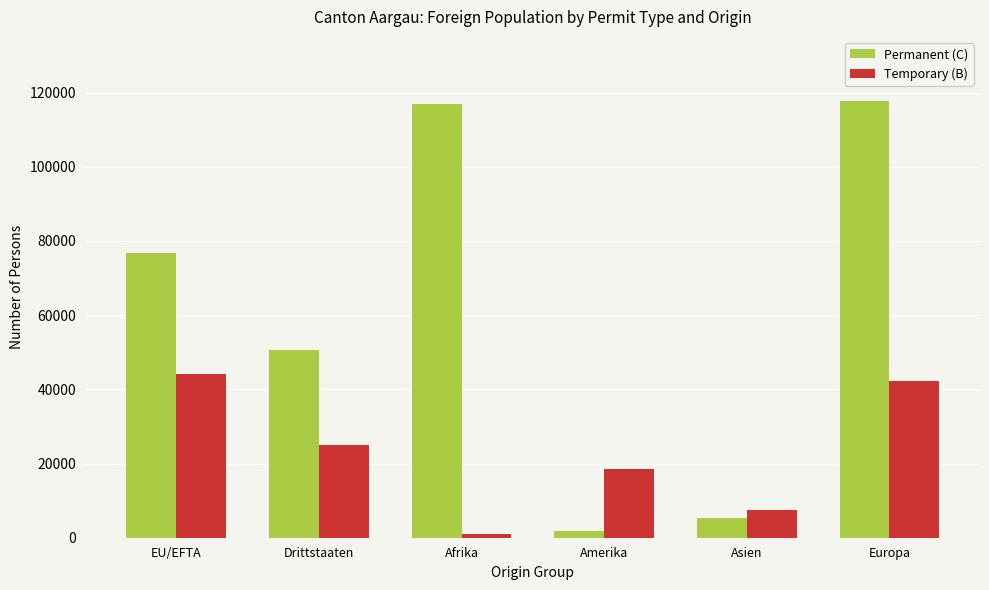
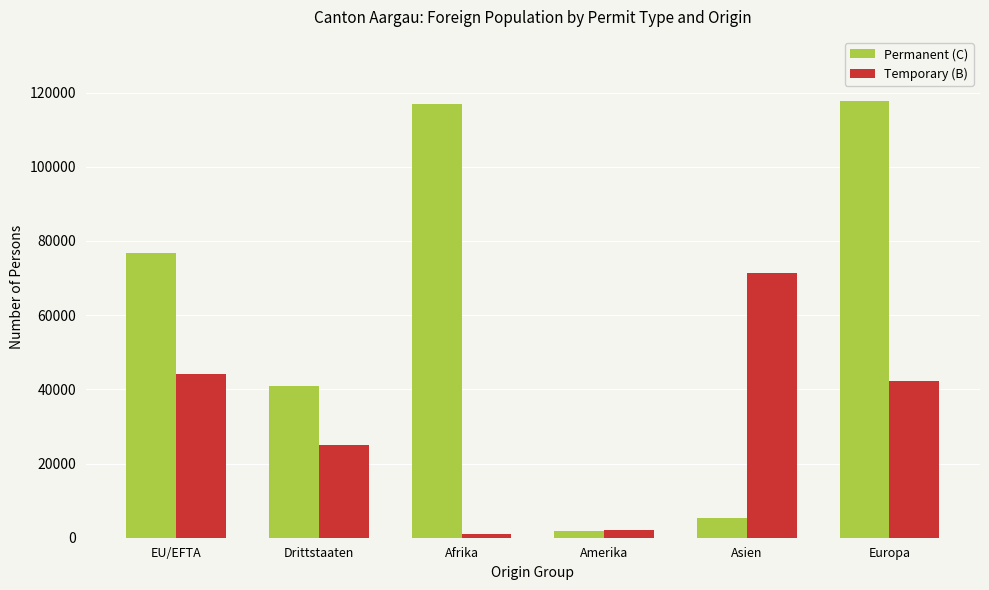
  {
    "Permanent (C)": {
      "EU/EFTA": 77000,
-     "Drittstaaten": 51000,
+     "Drittstaaten": 41000,
      "Afrika": 117000,
      "Amerika": 2000,
      "Asien": 5000,
      "Europa": 118000
    },
    "Temporary (B)": {
      "EU/EFTA": 44000,
      "Drittstaaten": 25000,
      "Afrika": 1000,
-     "Amerika": 19000,
-     "Asien": 7000,
+     "Amerika": 2000,
+     "Asien": 71000,
      "Europa": 42000
    }
  }
